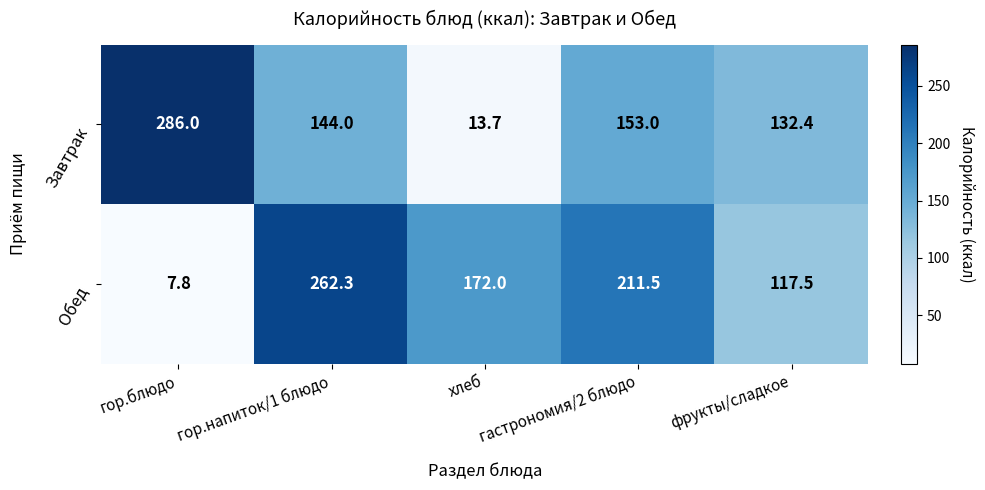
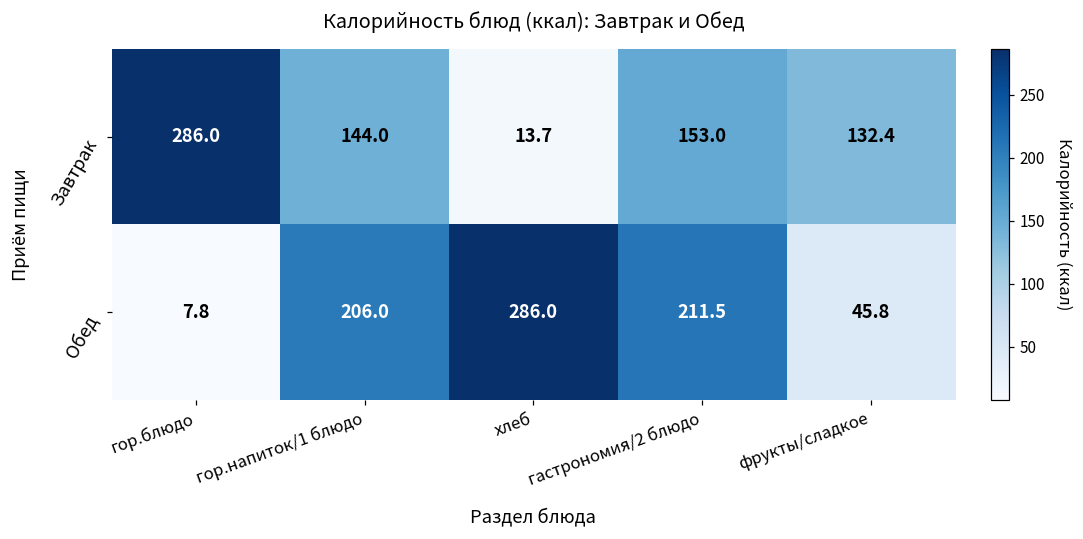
  {
    "Завтрак": {
      "гор.блюдо": 286.0,
      "гор.напиток/1 блюдо": 144.0,
      "хлеб": 13.7,
      "гастрономия/2 блюдо": 153.0,
      "фрукты/сладкое": 132.4
    },
    "Обед": {
      "гор.блюдо": 7.8,
-     "гор.напиток/1 блюдо": 262.3,
-     "хлеб": 172.0,
+     "гор.напиток/1 блюдо": 206.0,
+     "хлеб": 286.0,
      "гастрономия/2 блюдо": 211.5,
-     "фрукты/сладкое": 117.5
+     "фрукты/сладкое": 45.8
    }
  }
